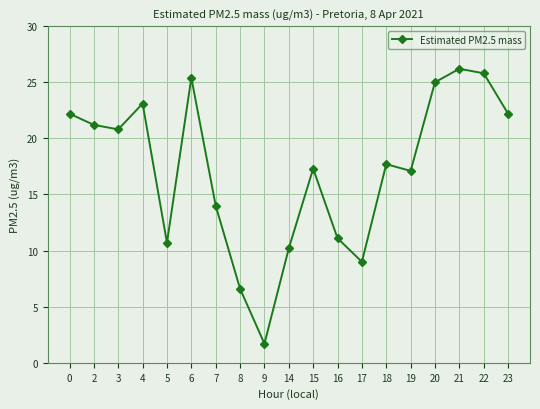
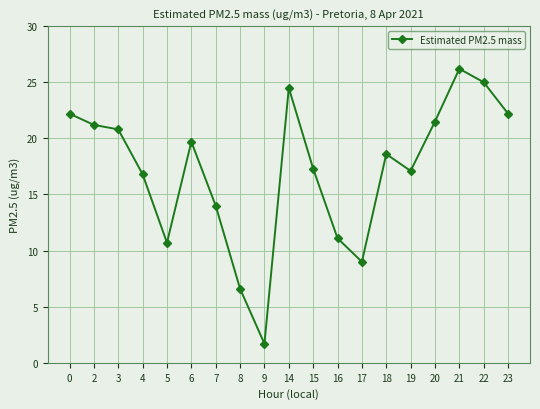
  {
    "0": 22.2,
    "2": 21.2,
    "3": 20.8,
-   "4": 23.1,
+   "4": 16.8,
    "5": 10.7,
-   "6": 25.4,
+   "6": 19.7,
    "7": 14.0,
    "8": 6.6,
    "9": 1.7,
-   "14": 10.2,
+   "14": 24.5,
    "15": 17.3,
    "16": 11.1,
    "17": 9.0,
-   "18": 17.7,
+   "18": 18.6,
    "19": 17.1,
-   "20": 25.0,
+   "20": 21.5,
    "21": 26.2,
-   "22": 25.8,
+   "22": 25.0,
    "23": 22.2
  }
